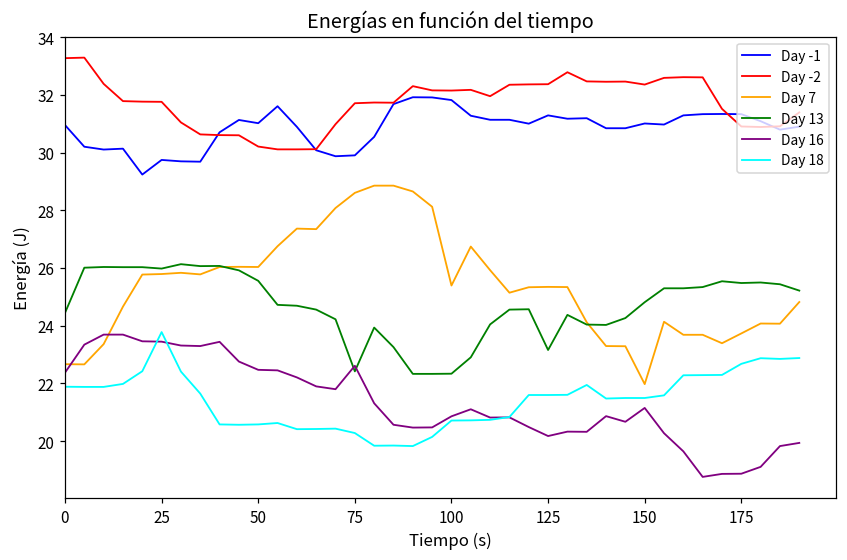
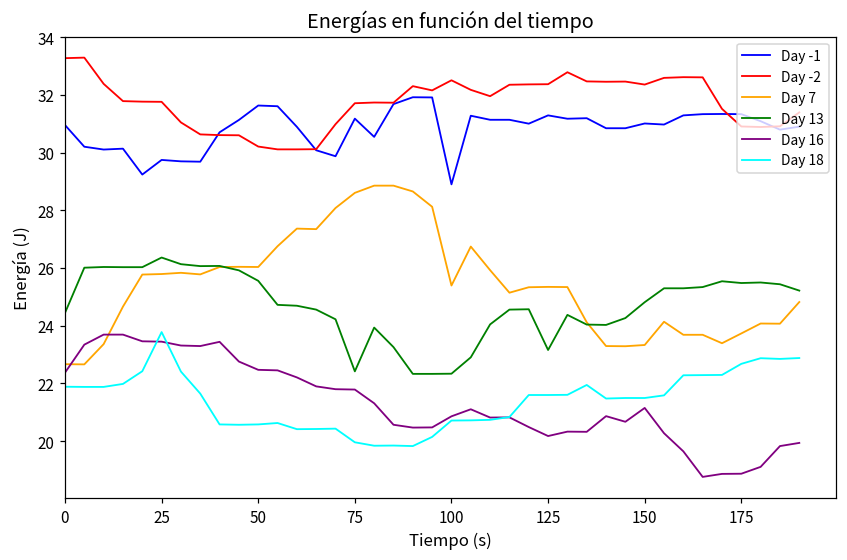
  {
    "Day -1": {
      "0": 31.0,
      "25": 29.7,
-     "50": 31.0,
-     "75": 29.9,
-     "100": 31.8,
+     "50": 31.6,
+     "75": 31.2,
+     "100": 28.9,
      "125": 31.3,
      "150": 31.0
    },
    "Day -2": {
      "0": 33.3,
      "25": 31.8,
      "50": 30.2,
      "75": 31.7,
-     "100": 32.1,
+     "100": 32.5,
      "125": 32.4,
      "150": 32.4
    },
    "Day 7": {
      "0": 22.7,
      "25": 25.8,
      "50": 26.0,
      "75": 28.6,
      "100": 25.4,
      "125": 25.3,
-     "150": 22.0,
+     "150": 23.3,
      "175": 23.7
    },
    "Day 13": {
      "0": 24.4,
-     "25": 26.0,
+     "25": 26.4,
      "50": 25.6,
      "75": 22.4,
      "100": 22.3,
      "125": 23.2,
      "150": 24.8,
      "175": 25.5
    },
    "Day 16": {
      "0": 22.4,
      "25": 23.4,
      "50": 22.5,
-     "75": 22.6,
+     "75": 21.8,
      "100": 20.9,
      "125": 20.2,
      "150": 21.1,
      "175": 18.9
    },
    "Day 18": {
      "0": 21.9,
      "25": 23.8,
      "50": 20.6,
-     "75": 20.3,
+     "75": 20.0,
      "100": 20.7,
      "125": 21.6,
      "150": 21.5,
      "175": 22.7
    }
  }
